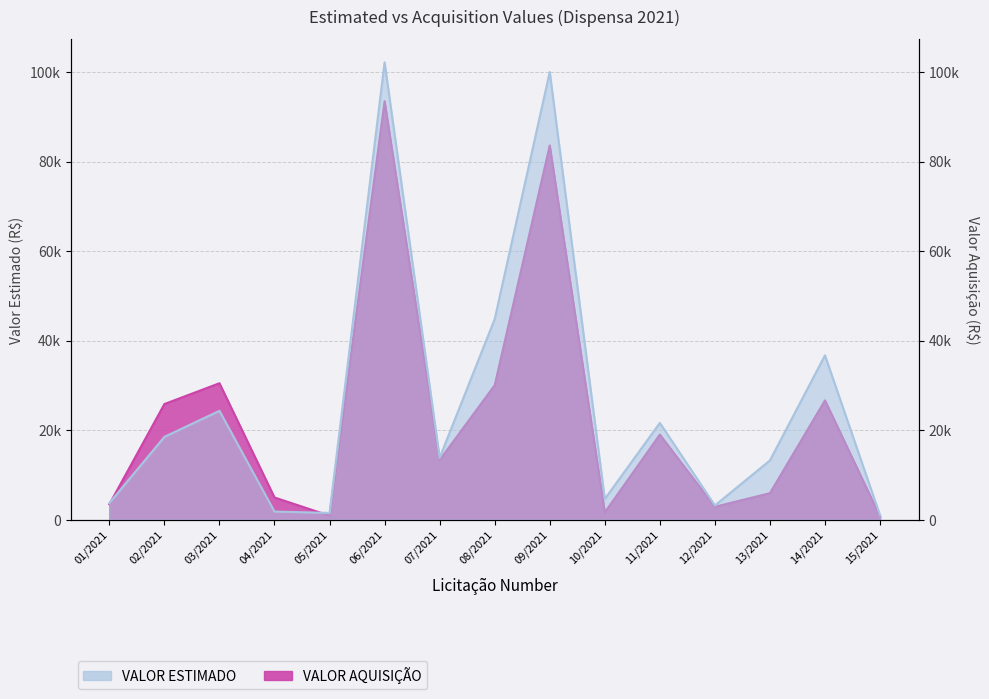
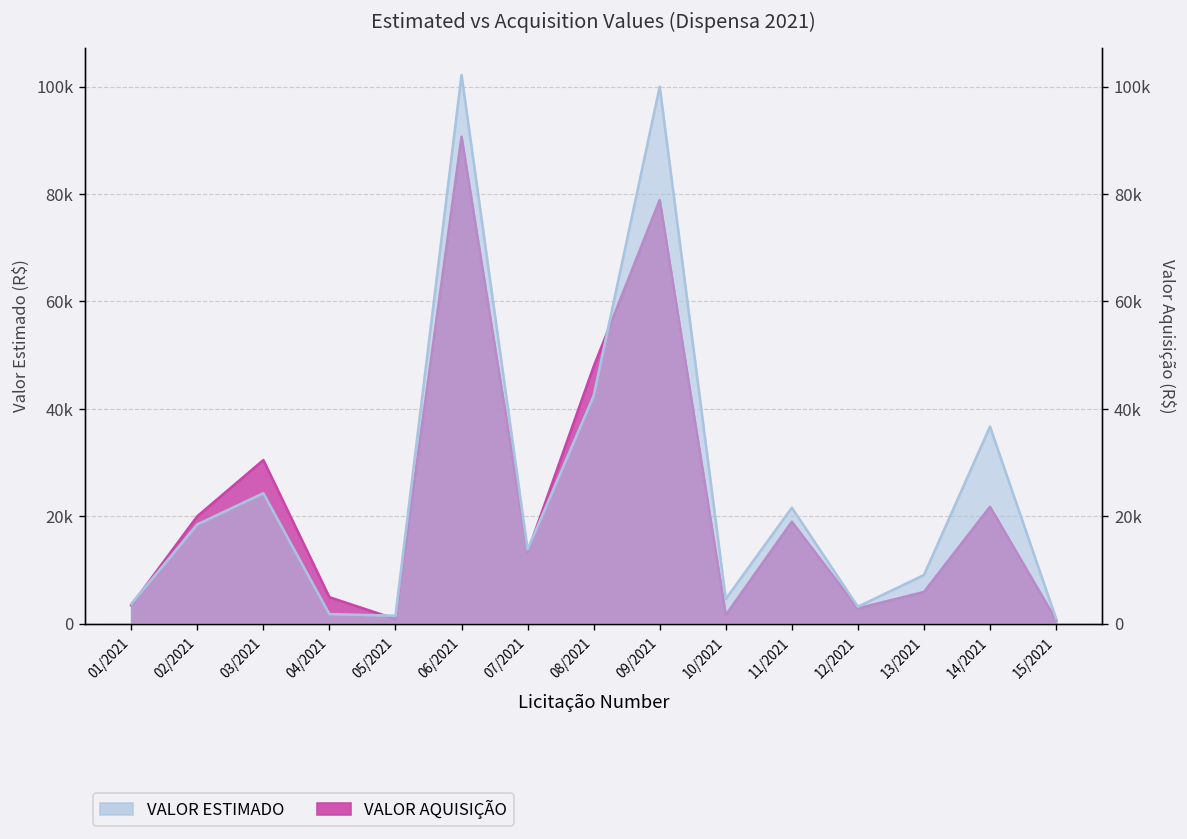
  {
    "VALOR ESTIMADO": {
      "02/2021": 18000,
      "03/2021": 24000,
      "04/2021": 2000,
      "05/2021": 1000,
      "06/2021": 102000,
-     "08/2021": 45000,
+     "08/2021": 42000,
      "09/2021": 100000,
      "10/2021": 5000,
      "11/2021": 22000,
-     "13/2021": 13000,
+     "13/2021": 9000,
      "14/2021": 37000
    },
    "VALOR AQUISIÇÃO": {
-     "02/2021": 26000,
+     "02/2021": 20000,
      "03/2021": 30000,
      "04/2021": 5000,
      "05/2021": 1000,
-     "06/2021": 93000,
-     "08/2021": 30000,
-     "09/2021": 84000,
+     "06/2021": 91000,
+     "08/2021": 48000,
+     "09/2021": 79000,
      "10/2021": 2000,
      "11/2021": 19000,
      "13/2021": 6000,
-     "14/2021": 27000
+     "14/2021": 22000
    }
  }
